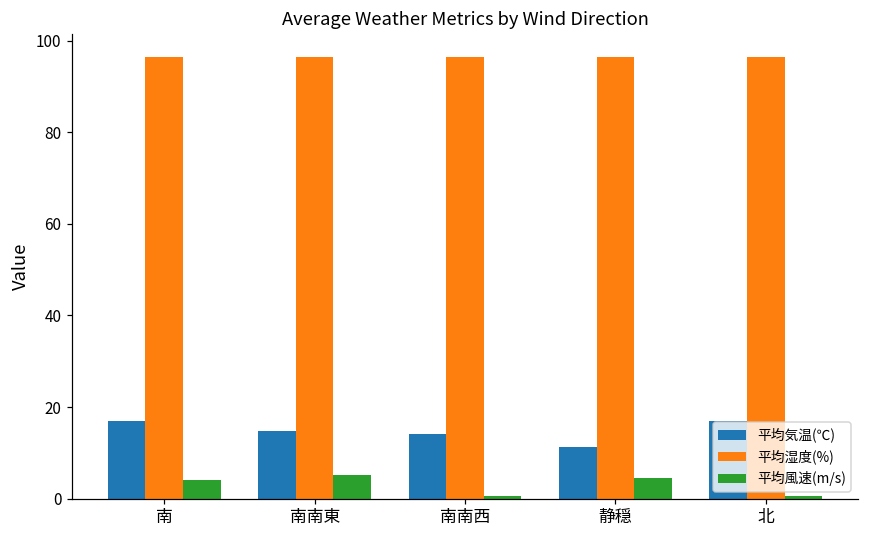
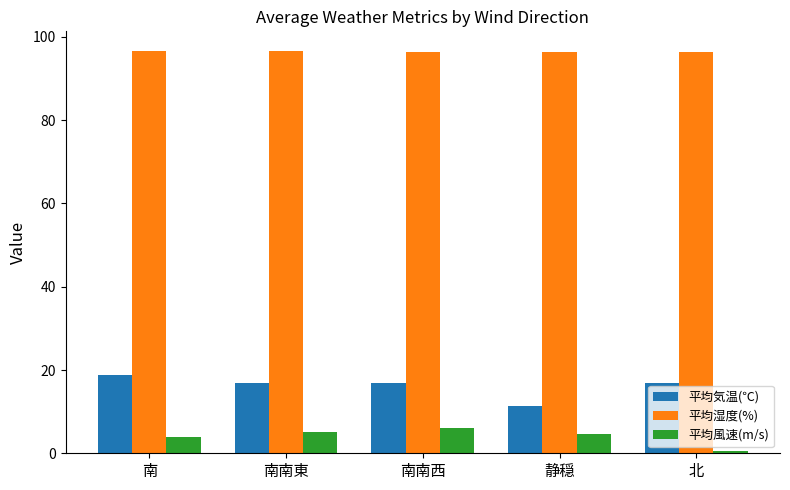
  {
    "平均気温(℃)": {
-     "南": 17,
-     "南南東": 15,
-     "南南西": 14,
+     "南": 19,
+     "南南東": 17,
+     "南南西": 17,
      "静穏": 11,
      "北": 17
    },
    "平均湿度(%)": {
      "南": 97,
      "南南東": 97,
      "南南西": 96,
      "静穏": 96,
      "北": 96
    },
    "平均風速(m/s)": {
      "南": 4,
      "南南東": 5,
-     "南南西": 1,
+     "南南西": 6,
      "静穏": 5
    }
  }
